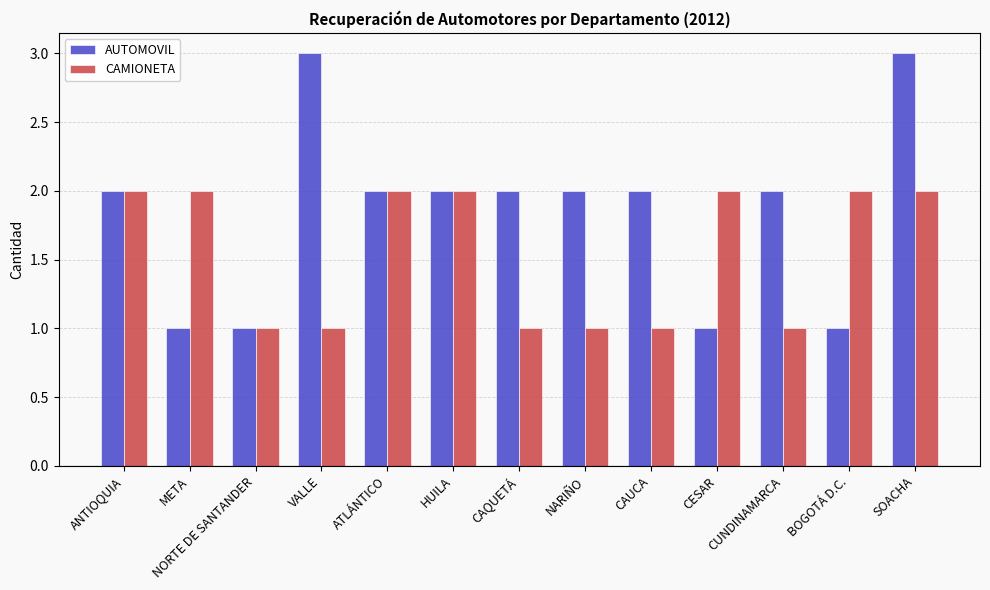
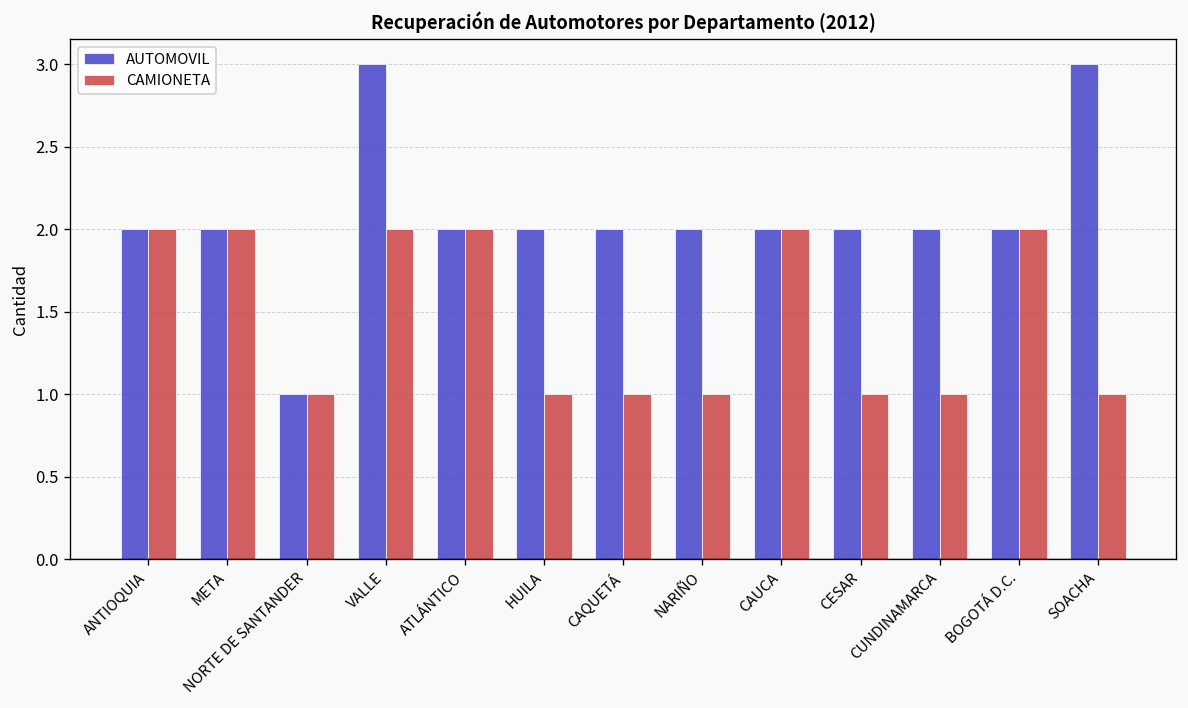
  {
    "AUTOMOVIL": {
      "ANTIOQUIA": 2,
-     "META": 1,
+     "META": 2,
      "NORTE DE SANTANDER": 1,
      "VALLE": 3,
      "ATLÁNTICO": 2,
      "HUILA": 2,
      "CAQUETÁ": 2,
      "NARIÑO": 2,
      "CAUCA": 2,
-     "CESAR": 1,
+     "CESAR": 2,
      "CUNDINAMARCA": 2,
-     "BOGOTÁ D.C.": 1,
+     "BOGOTÁ D.C.": 2,
      "SOACHA": 3
    },
    "CAMIONETA": {
      "ANTIOQUIA": 2,
      "META": 2,
      "NORTE DE SANTANDER": 1,
-     "VALLE": 1,
+     "VALLE": 2,
      "ATLÁNTICO": 2,
-     "HUILA": 2,
+     "HUILA": 1,
      "CAQUETÁ": 1,
      "NARIÑO": 1,
-     "CAUCA": 1,
-     "CESAR": 2,
+     "CAUCA": 2,
+     "CESAR": 1,
      "CUNDINAMARCA": 1,
      "BOGOTÁ D.C.": 2,
-     "SOACHA": 2
+     "SOACHA": 1
    }
  }
